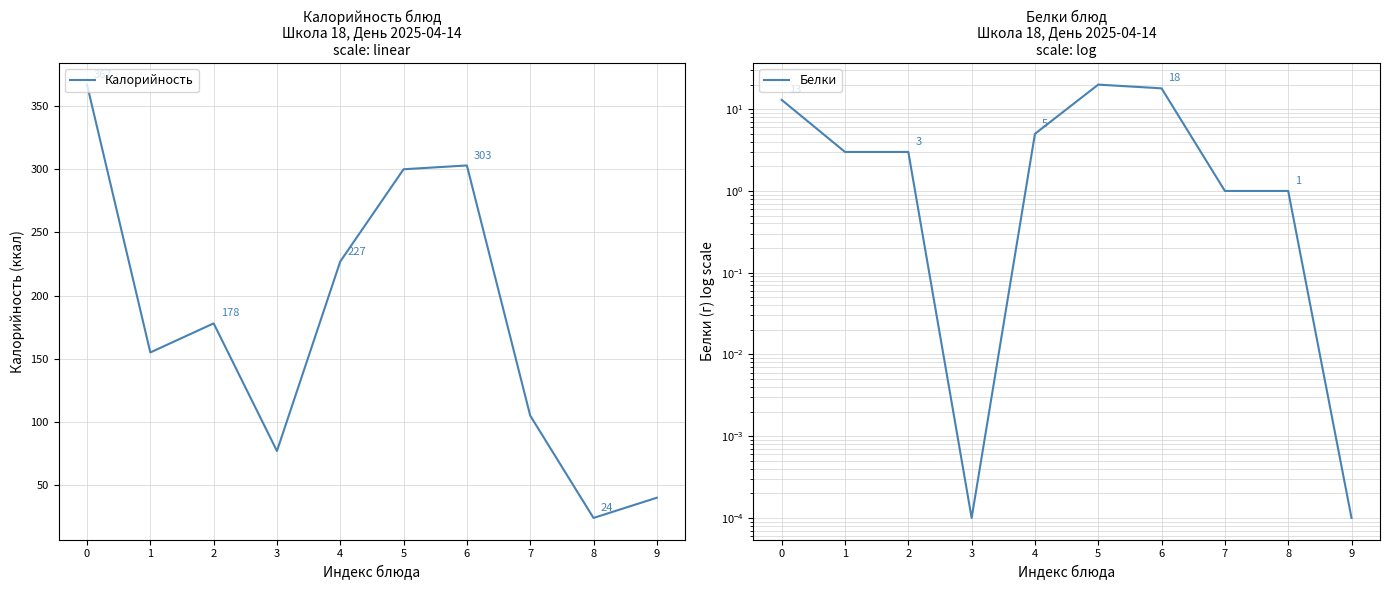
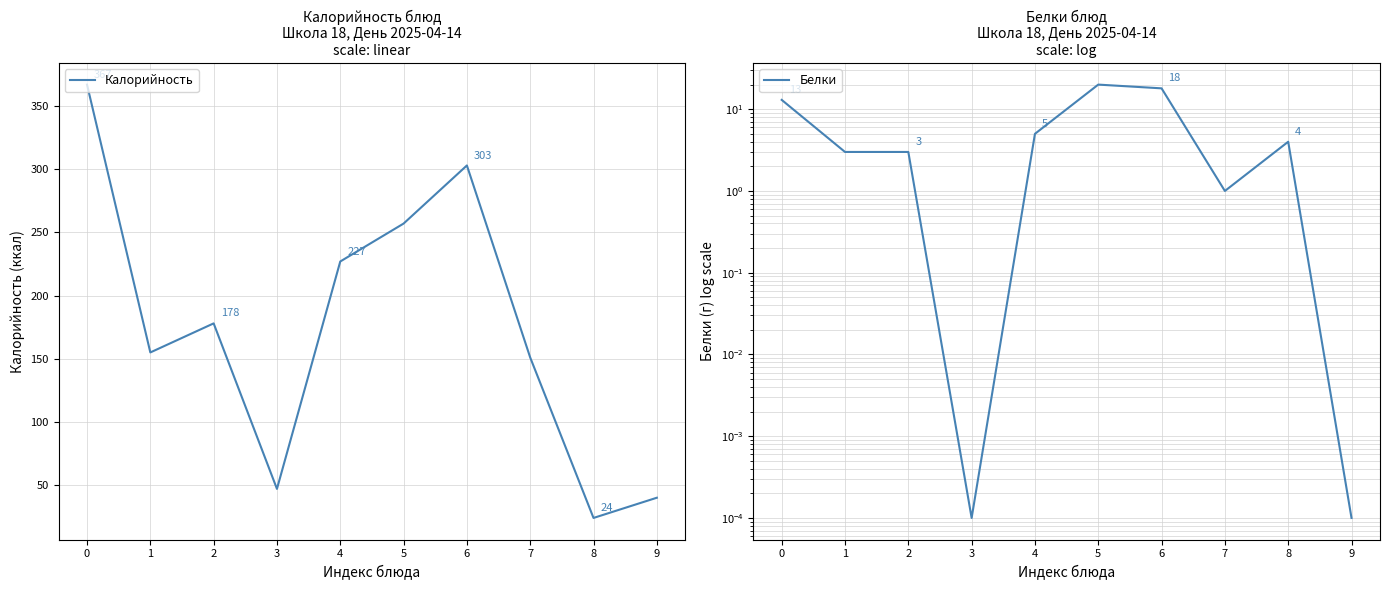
  {
    "Калорийность блюд Школа 18, День 2025-04-14 scale: linear": {
      "1": 155,
-     "3": 77,
-     "5": 300,
-     "7": 105,
+     "3": 47,
+     "5": 257,
+     "7": 151,
      "9": 40
    },
    "Белки блюд Школа 18, День 2025-04-14 scale: log": {
      "2": 3,
      "4": 5,
      "6": 18,
-     "8": 1
+     "8": 4
    }
  }
